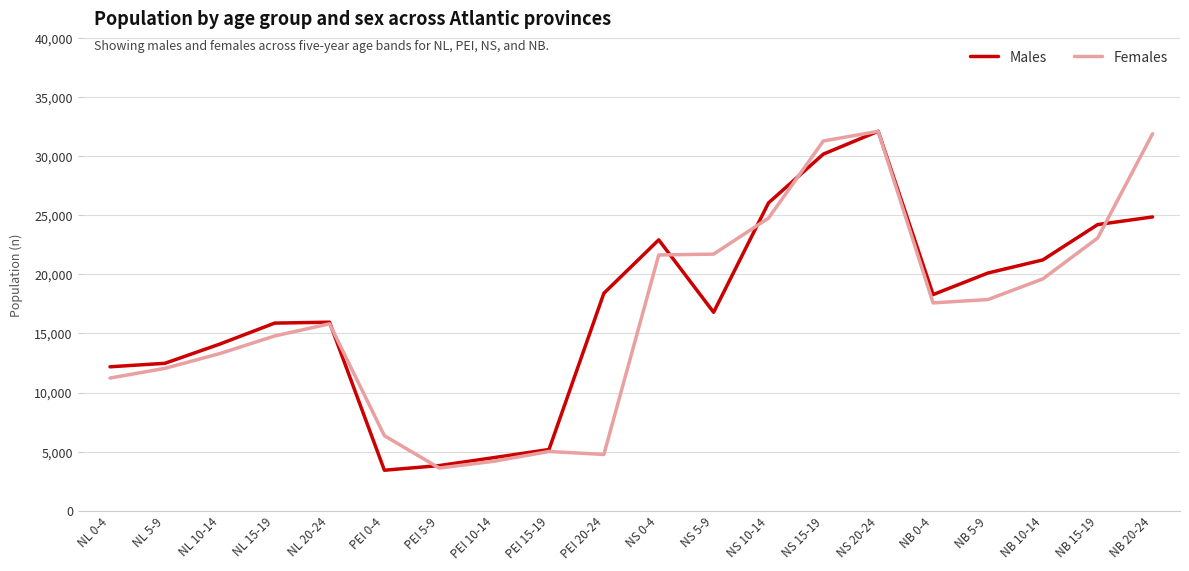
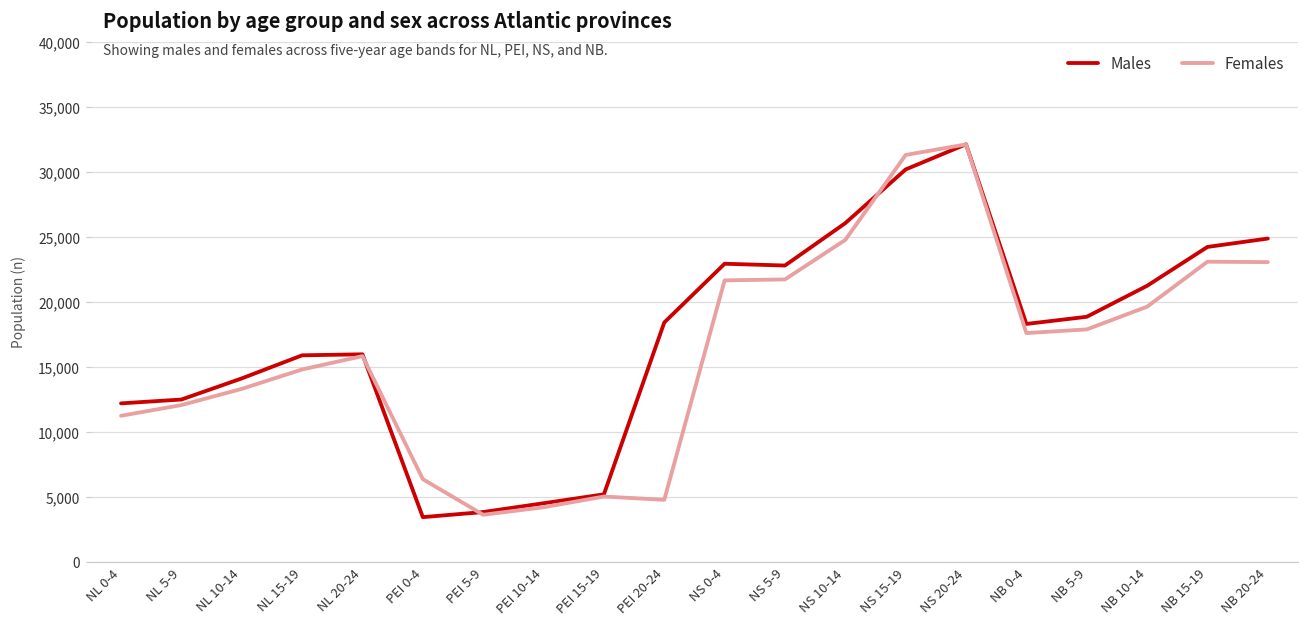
  {
    "Males": {
      "NL 0-4": "12,200",
      "NL 5-9": "12,500",
      "NL 10-14": "14,100",
      "NL 15-19": "15,900",
      "PEI 0-4": "3,400",
      "PEI 10-14": "4,500",
      "PEI 20-24": "18,400",
      "NS 0-4": "22,900",
-     "NS 5-9": "16,800",
+     "NS 5-9": "22,800",
      "NS 10-14": "26,000",
      "NS 15-19": "30,200",
      "NB 0-4": "18,300",
-     "NB 5-9": "20,100",
+     "NB 5-9": "18,800",
      "NB 10-14": "21,200",
      "NB 15-19": "24,200",
      "NB 20-24": "24,900"
    },
    "Females": {
      "NL 0-4": "11,200",
      "NL 5-9": "12,100",
      "NL 10-14": "13,300",
      "NL 15-19": "14,800",
      "PEI 0-4": "6,400",
      "PEI 10-14": "4,200",
      "PEI 20-24": "4,800",
      "NS 0-4": "21,600",
      "NS 5-9": "21,700",
      "NS 10-14": "24,800",
      "NS 15-19": "31,300",
      "NB 0-4": "17,600",
      "NB 5-9": "17,900",
      "NB 10-14": "19,600",
      "NB 15-19": "23,100",
-     "NB 20-24": "31,900"
+     "NB 20-24": "23,000"
    }
  }
